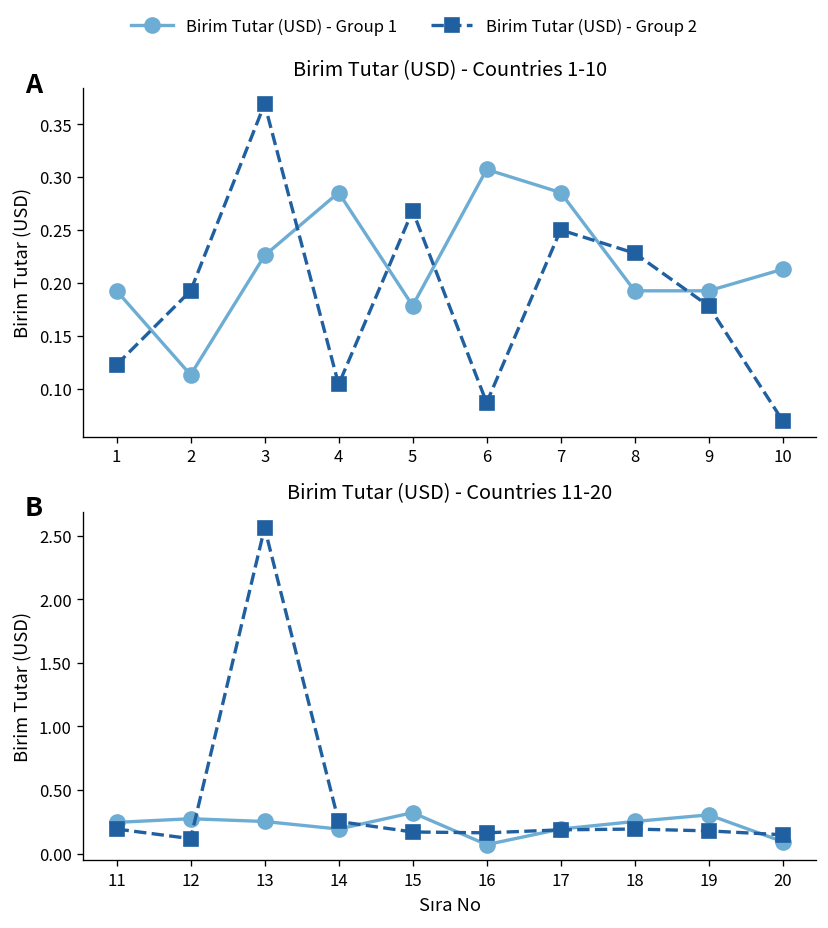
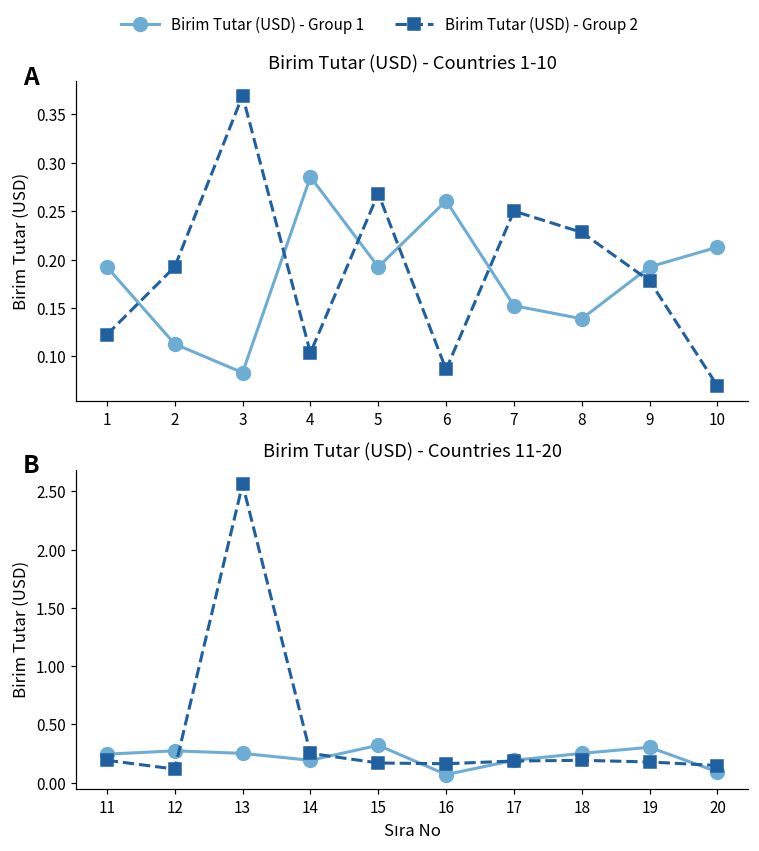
  {
    "Birim Tutar (USD) - Countries 1-10": {
      "Birim Tutar (USD) - Group 1": {
        "1": 0.19,
        "2": 0.11,
-       "3": 0.23,
+       "3": 0.08,
        "4": 0.29,
-       "5": 0.18,
-       "6": 0.31,
-       "7": 0.29,
-       "8": 0.19,
+       "5": 0.19,
+       "6": 0.26,
+       "7": 0.15,
+       "8": 0.14,
        "9": 0.19,
        "10": 0.21
      },
      "Birim Tutar (USD) - Group 2": {
        "1": 0.12,
        "2": 0.19,
        "3": 0.37,
        "4": 0.10,
        "5": 0.27,
        "6": 0.09,
        "7": 0.25,
        "8": 0.23,
        "9": 0.18,
        "10": 0.07
      }
    },
    "Birim Tutar (USD) - Countries 11-20": {
      "Birim Tutar (USD) - Group 1": {
        "11": 0.24,
        "12": 0.27,
        "13": 0.25,
        "14": 0.19,
        "15": 0.32,
        "16": 0.07,
        "18": 0.25,
        "19": 0.30,
        "20": 0.09
      },
      "Birim Tutar (USD) - Group 2": {
        "11": 0.19,
        "12": 0.12,
        "13": 2.56,
        "14": 0.25,
        "15": 0.17,
        "16": 0.16,
        "18": 0.19,
        "19": 0.18,
        "20": 0.15
      }
    }
  }
